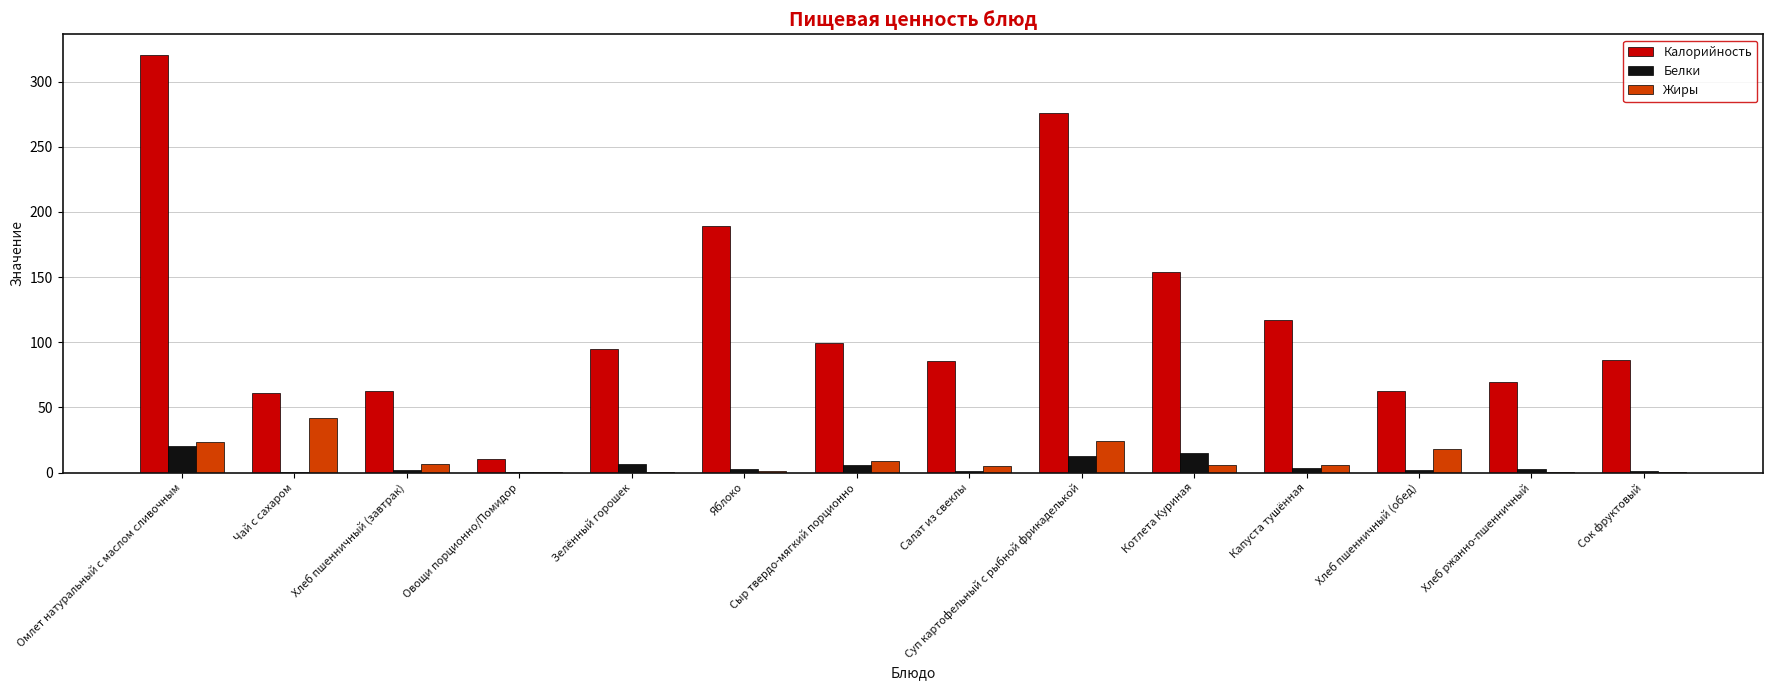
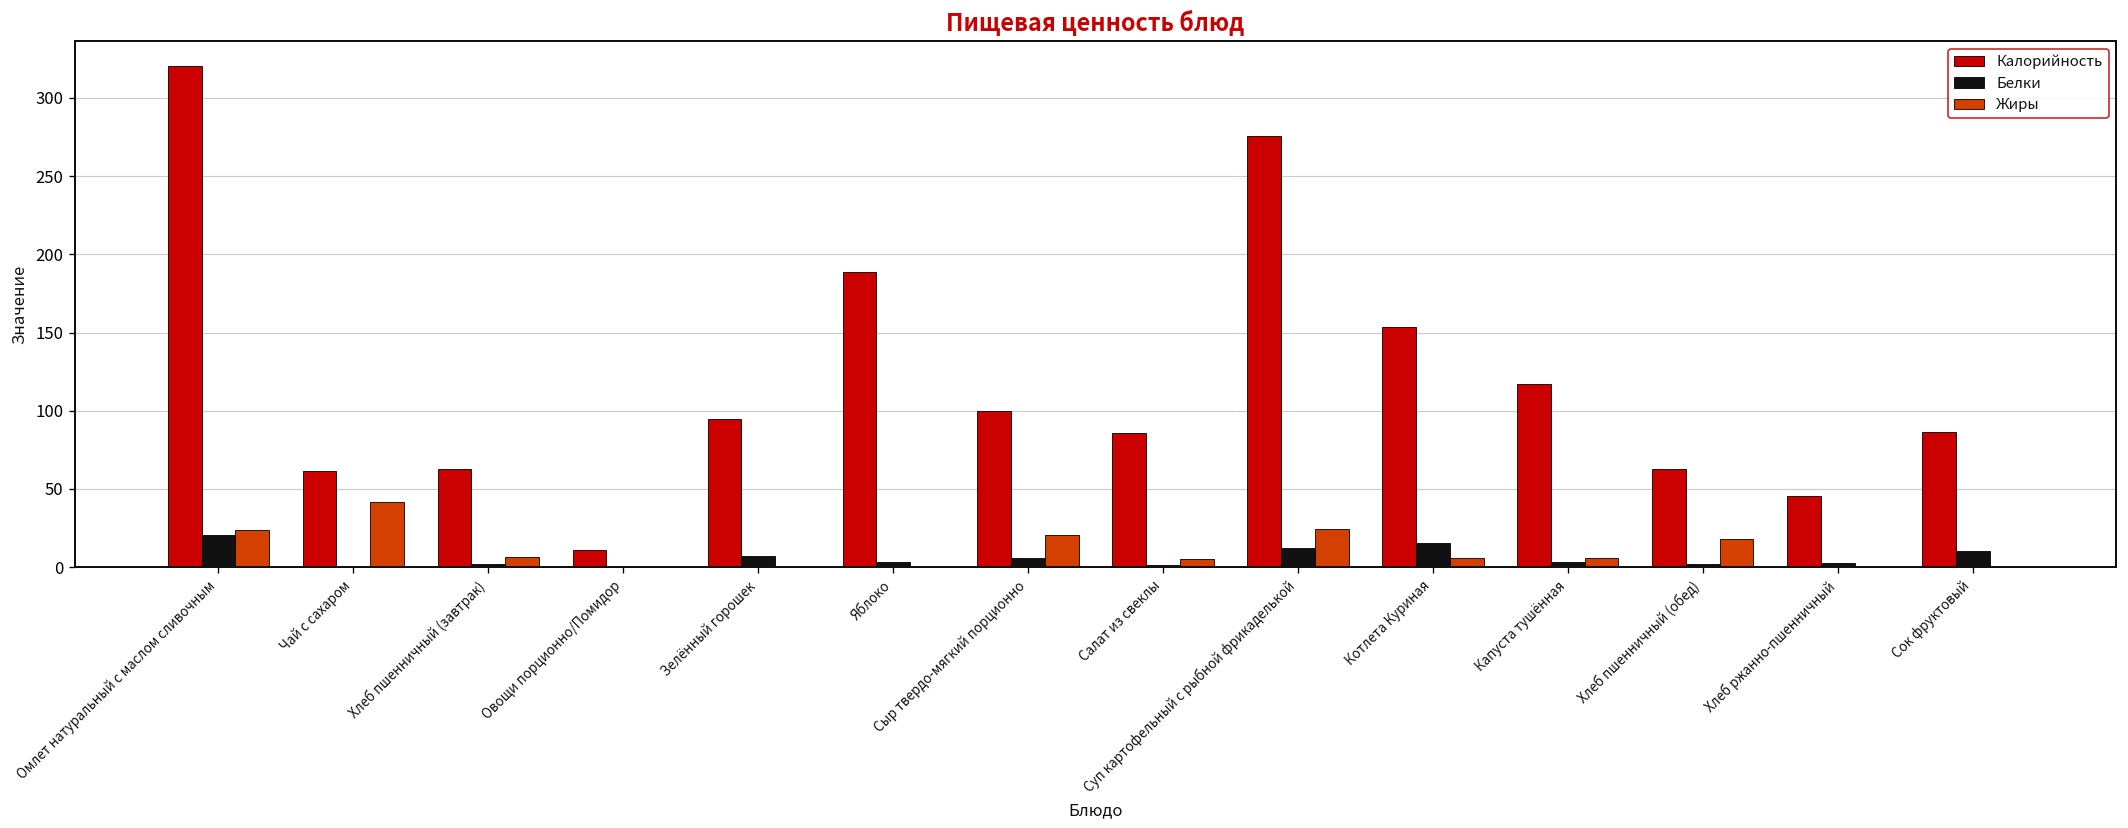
  {
    "Калорийность": {
      "Омлет натуральный с маслом сливочным": 320,
      "Чай с сахаром": 61,
      "Хлеб пшенничный (завтрак)": 63,
      "Овощи порционно/Помидор": 11,
      "Зелённый горошек": 95,
      "Яблоко": 189,
      "Сыр твердо-мягкий порционно": 100,
      "Салат из свеклы": 86,
      "Суп картофельный с рыбной фрикаделькой": 276,
      "Котлета Куриная": 154,
      "Капуста тушённая": 117,
      "Хлеб пшенничный (обед)": 63,
-     "Хлеб ржанно-пшенничный": 70,
+     "Хлеб ржанно-пшенничный": 46,
      "Сок фруктовый": 87
    },
    "Белки": {
      "Омлет натуральный с маслом сливочным": 20,
      "Хлеб пшенничный (завтрак)": 2,
      "Зелённый горошек": 7,
      "Яблоко": 3,
      "Сыр твердо-мягкий порционно": 6,
      "Суп картофельный с рыбной фрикаделькой": 12,
      "Котлета Куриная": 15,
      "Капуста тушённая": 3,
      "Хлеб пшенничный (обед)": 2,
      "Хлеб ржанно-пшенничный": 3,
-     "Сок фруктовый": 1
+     "Сок фруктовый": 10
    },
    "Жиры": {
      "Омлет натуральный с маслом сливочным": 24,
      "Чай с сахаром": 42,
      "Хлеб пшенничный (завтрак)": 6,
-     "Сыр твердо-мягкий порционно": 9,
+     "Сыр твердо-мягкий порционно": 20,
      "Салат из свеклы": 5,
      "Суп картофельный с рыбной фрикаделькой": 24,
      "Котлета Куриная": 6,
      "Капуста тушённая": 6,
      "Хлеб пшенничный (обед)": 18
    }
  }
